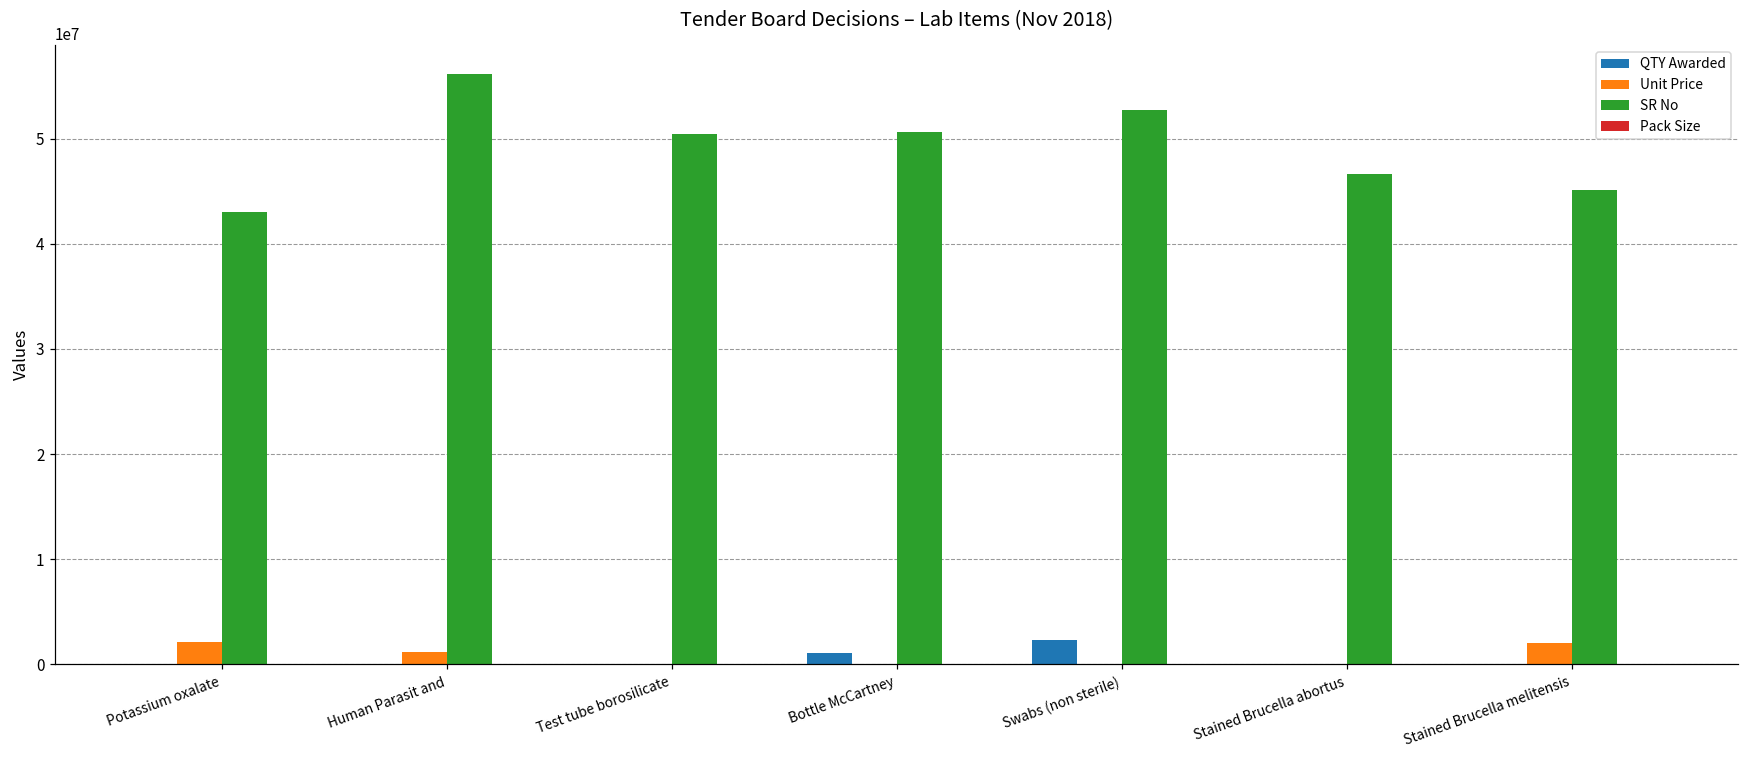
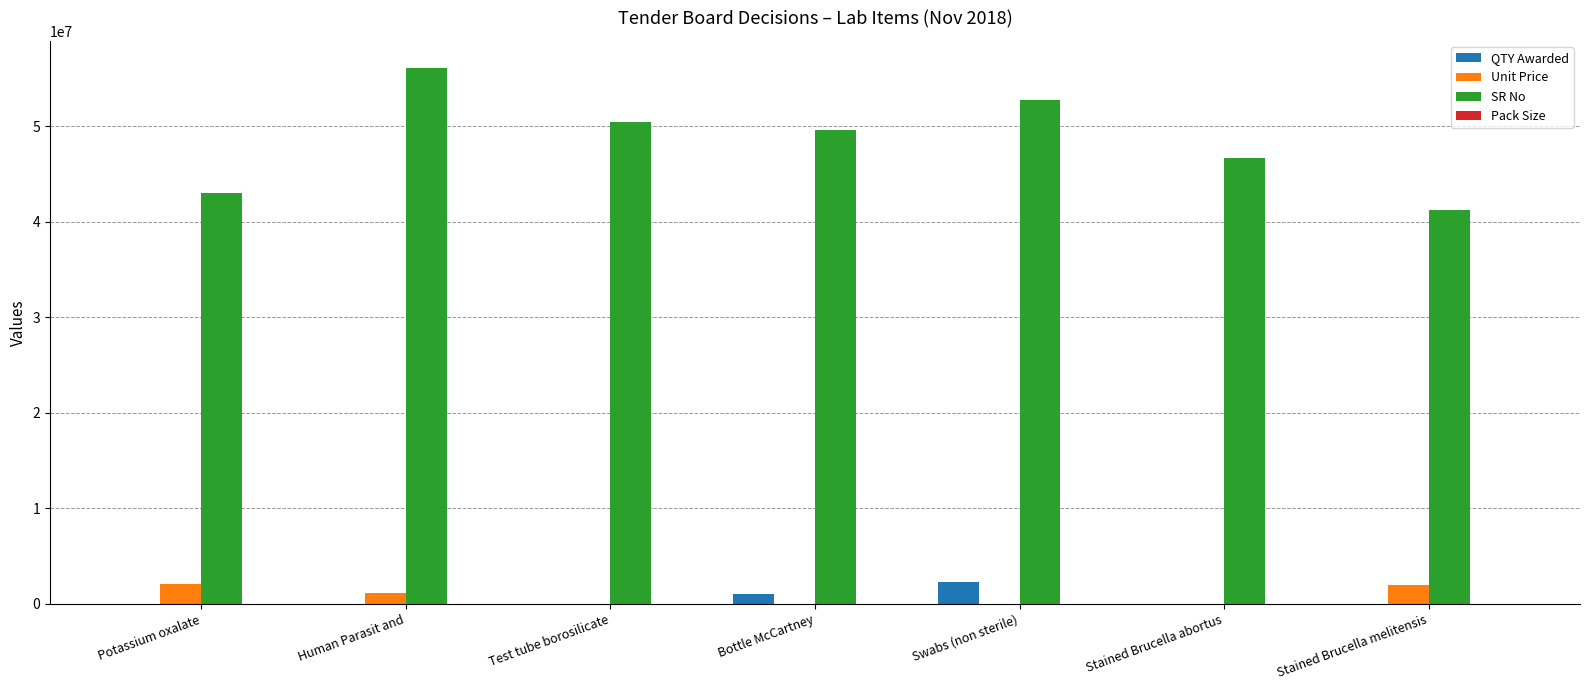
  {
    "QTY Awarded": {
      "Bottle McCartney": 1000000,
      "Swabs (non sterile)": 2000000
    },
    "Unit Price": {
      "Potassium oxalate": 2000000,
      "Human Parasit and": 1000000,
      "Stained Brucella melitensis": 2000000
    },
    "SR No": {
      "Potassium oxalate": 43000000,
      "Human Parasit and": 56000000,
      "Test tube borosilicate": 50000000,
-     "Bottle McCartney": 51000000,
+     "Bottle McCartney": 50000000,
      "Swabs (non sterile)": 53000000,
      "Stained Brucella abortus": 47000000,
-     "Stained Brucella melitensis": 45000000
+     "Stained Brucella melitensis": 41000000
    }
  }
